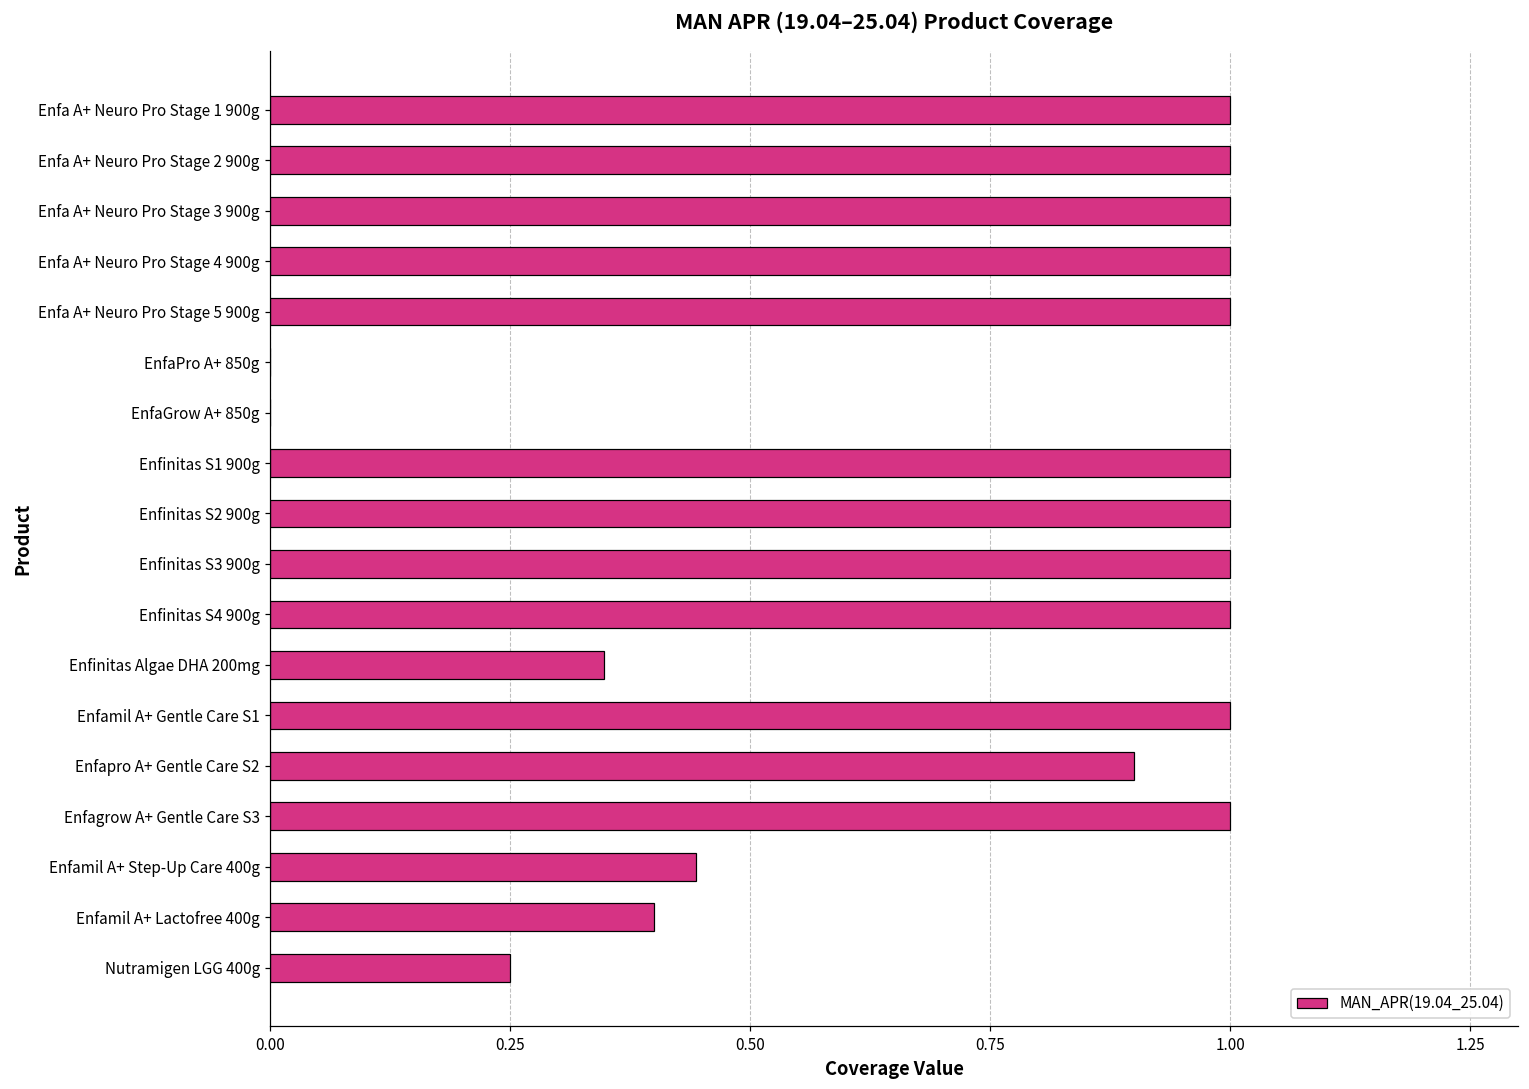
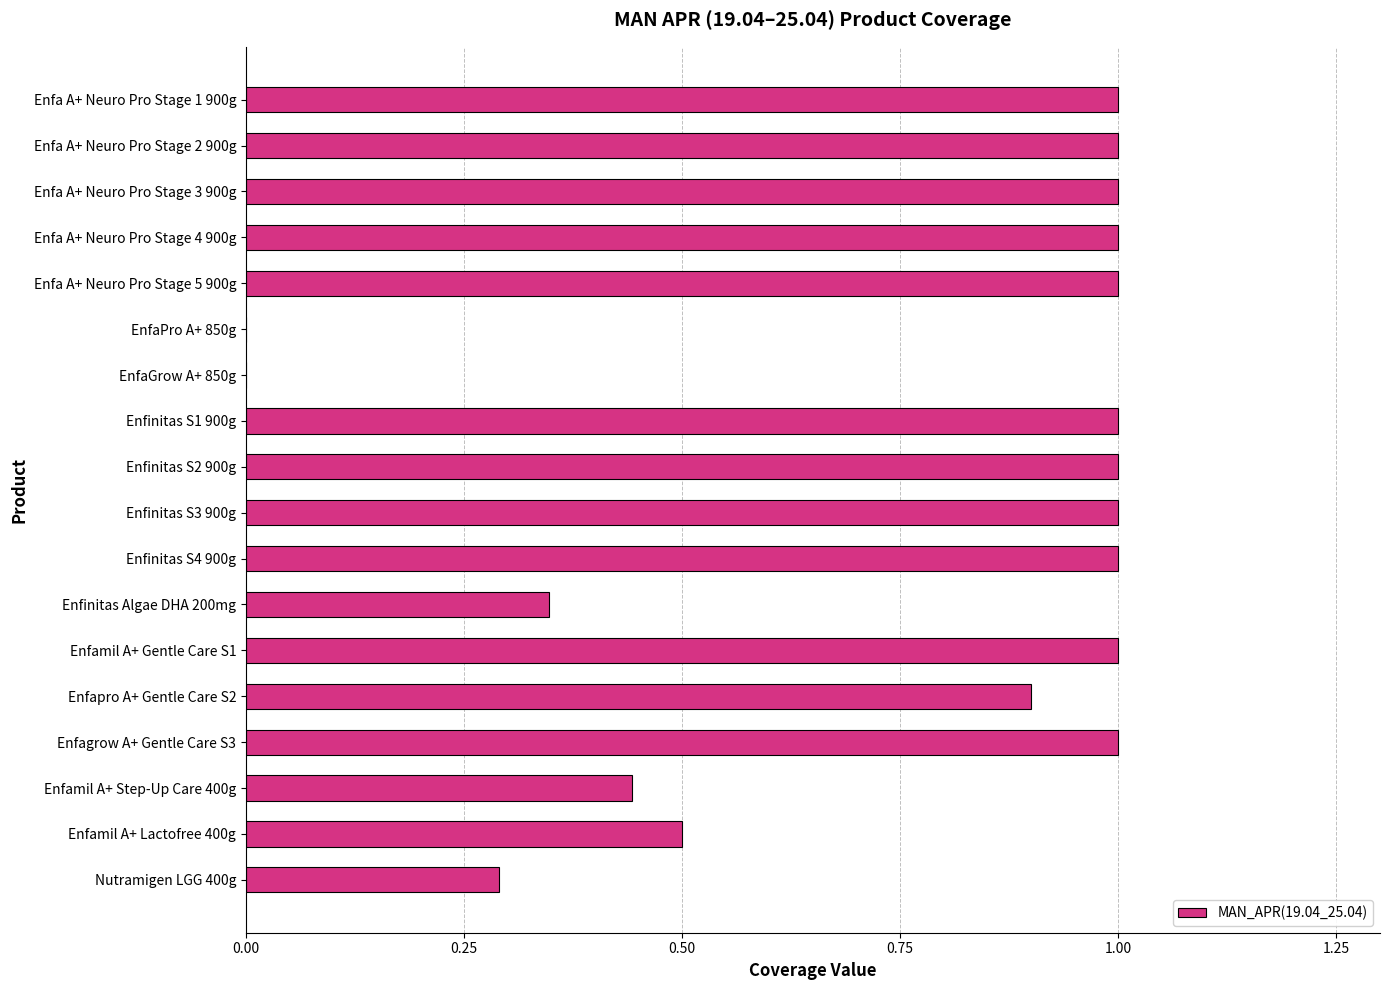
  {
    "Enfa A+ Neuro Pro Stage 1 900g": 1.00,
    "Enfa A+ Neuro Pro Stage 2 900g": 1.00,
    "Enfa A+ Neuro Pro Stage 3 900g": 1.00,
    "Enfa A+ Neuro Pro Stage 4 900g": 1.00,
    "Enfa A+ Neuro Pro Stage 5 900g": 1.00,
    "EnfaPro A+ 850g": 0.00,
    "EnfaGrow A+ 850g": 0.00,
    "Enfinitas S1 900g": 1.00,
    "Enfinitas S2 900g": 1.00,
    "Enfinitas S3 900g": 1.00,
    "Enfinitas S4 900g": 1.00,
    "Enfinitas Algae DHA 200mg": 0.35,
    "Enfamil A+ Gentle Care S1": 1.00,
    "Enfapro A+ Gentle Care S2": 0.90,
    "Enfagrow A+ Gentle Care S3": 1.00,
    "Enfamil A+ Step-Up Care 400g": 0.44,
-   "Enfamil A+ Lactofree 400g": 0.4,
-   "Nutramigen LGG 400g": 0.25
+   "Enfamil A+ Lactofree 400g": 0.5,
+   "Nutramigen LGG 400g": 0.29
  }
